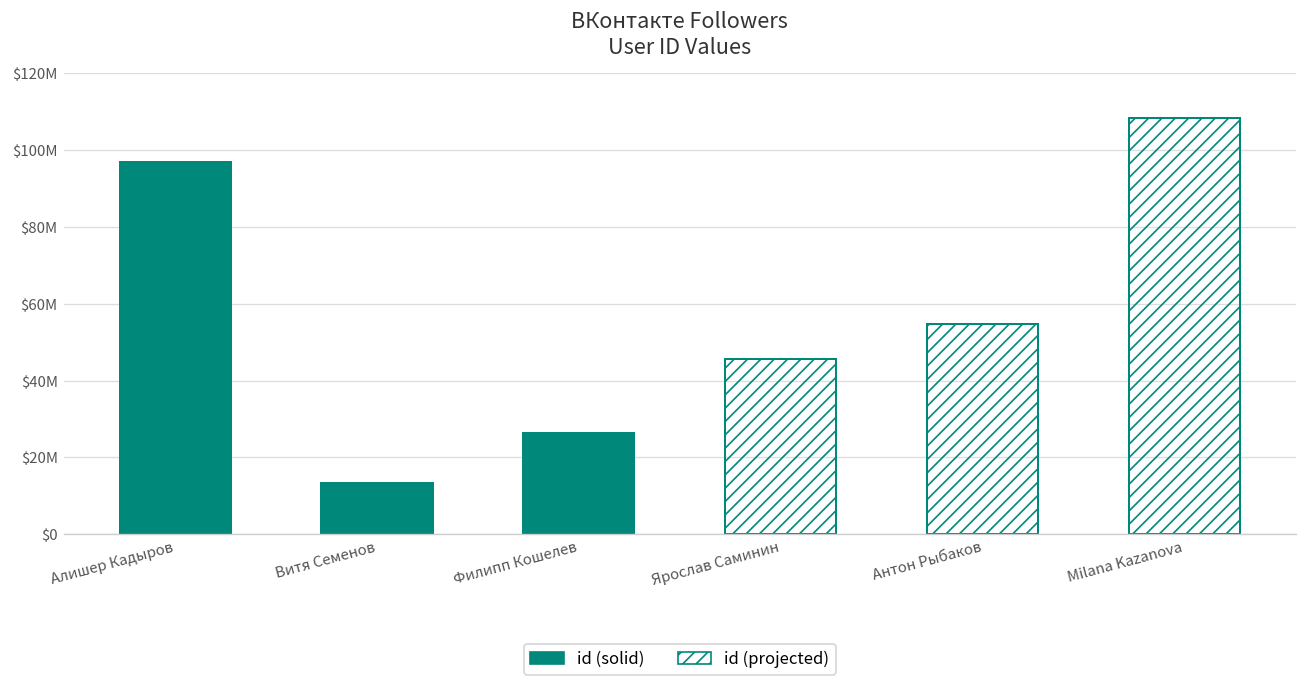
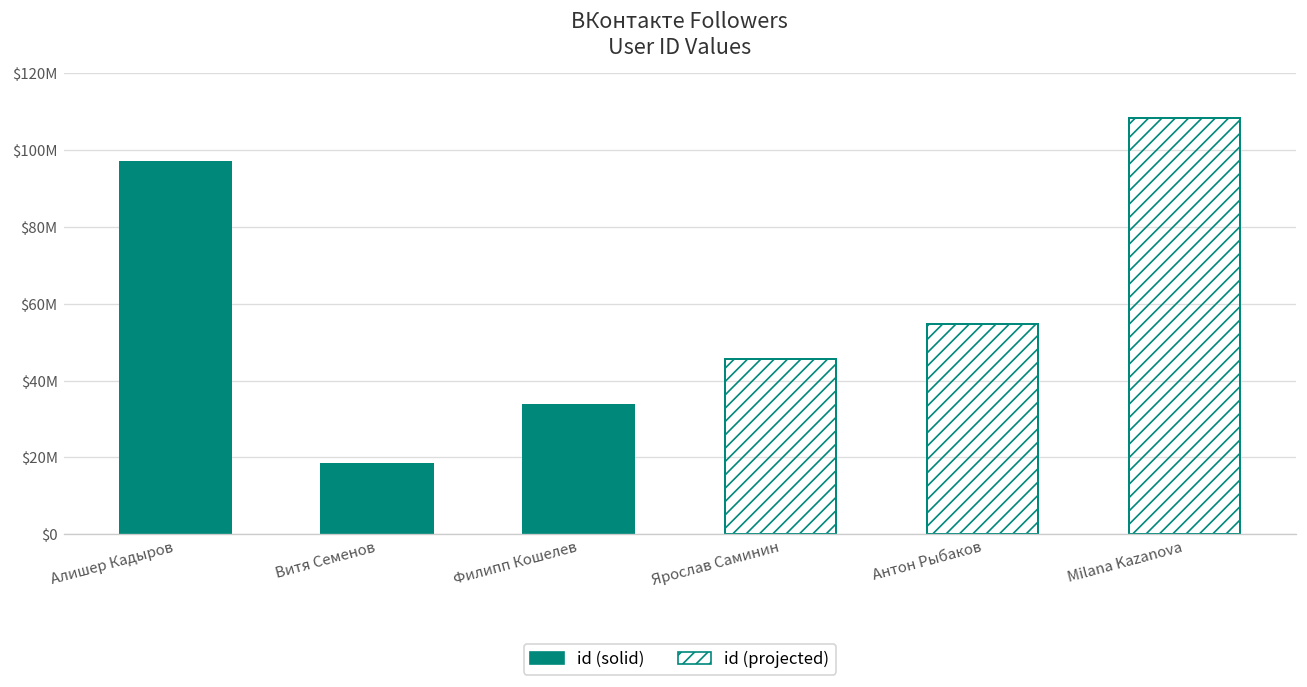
  {
    "Алишер Кадыров": "$97000000",
-   "Витя Семенов": "$13000000",
-   "Филипп Кошелев": "$26000000",
+   "Витя Семенов": "$18000000",
+   "Филипп Кошелев": "$34000000",
    "Ярослав Саминин": "$46000000",
    "Антон Рыбаков": "$55000000",
    "Milana Kazanova": "$108000000"
  }
